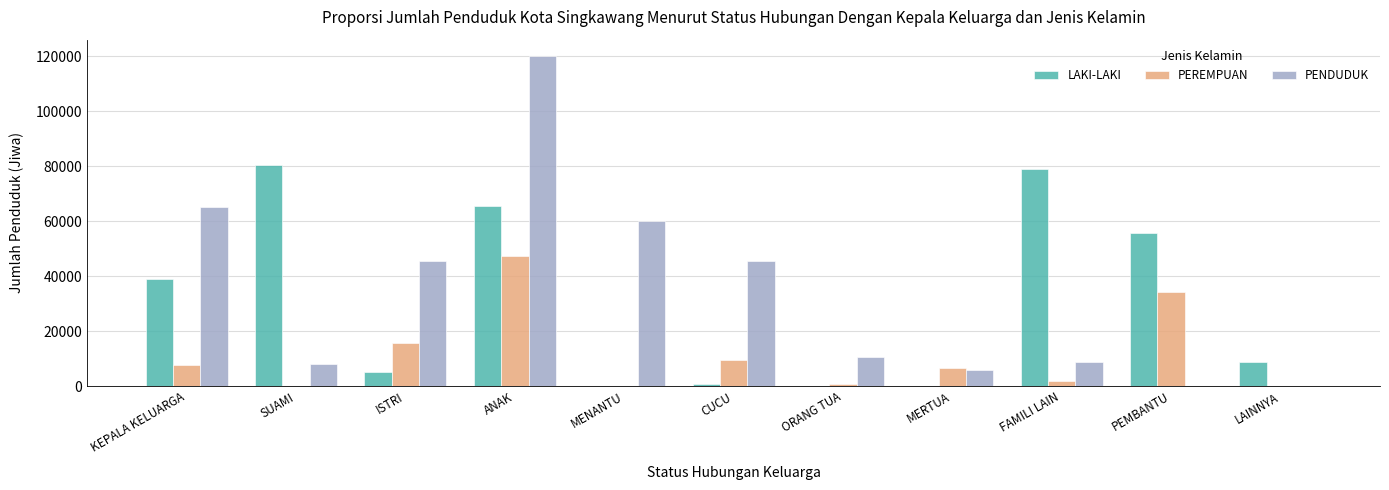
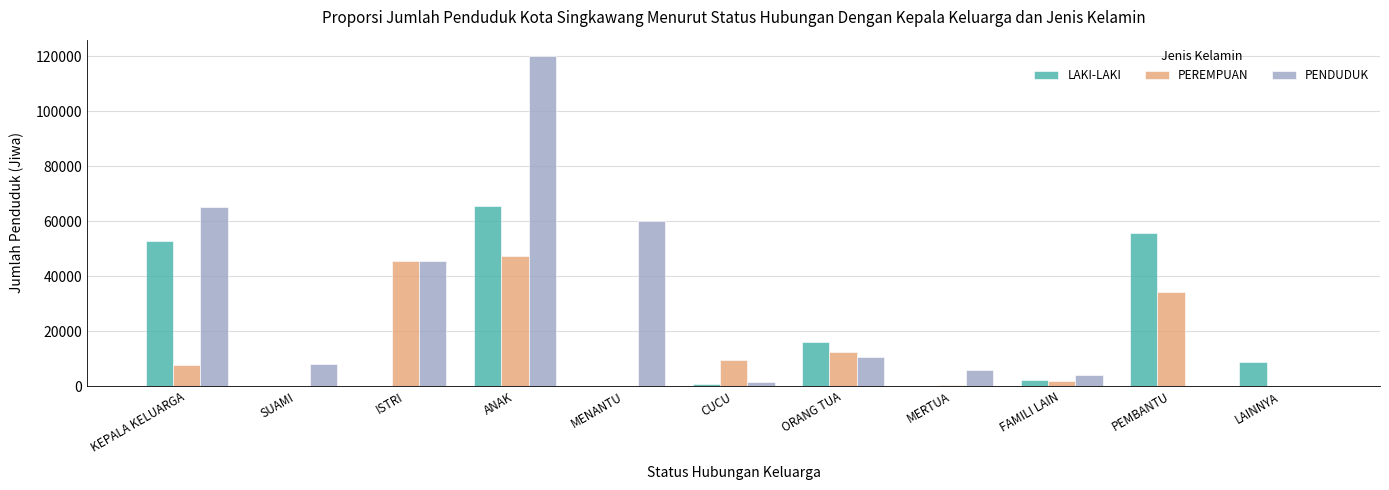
  {
    "LAKI-LAKI": {
-     "KEPALA KELUARGA": 39000,
-     "SUAMI": 80000,
-     "ISTRI": 5000,
+     "KEPALA KELUARGA": 53000,
+     "SUAMI": 0,
+     "ISTRI": 0,
      "ANAK": 65000,
-     "ORANG TUA": 0,
-     "FAMILI LAIN": 79000,
+     "ORANG TUA": 16000,
+     "FAMILI LAIN": 2000,
      "PEMBANTU": 56000,
      "LAINNYA": 9000
    },
    "PEREMPUAN": {
      "KEPALA KELUARGA": 8000,
      "SUAMI": 0,
-     "ISTRI": 16000,
+     "ISTRI": 46000,
      "ANAK": 47000,
      "CUCU": 10000,
-     "ORANG TUA": 1000,
-     "MERTUA": 7000,
+     "ORANG TUA": 12000,
+     "MERTUA": 0,
      "FAMILI LAIN": 2000,
      "PEMBANTU": 34000
    },
    "PENDUDUK": {
      "KEPALA KELUARGA": 65000,
      "SUAMI": 8000,
      "ISTRI": 46000,
      "ANAK": 120000,
      "MENANTU": 60000,
-     "CUCU": 45000,
+     "CUCU": 2000,
      "ORANG TUA": 11000,
      "MERTUA": 6000,
-     "FAMILI LAIN": 9000
+     "FAMILI LAIN": 4000
    }
  }
